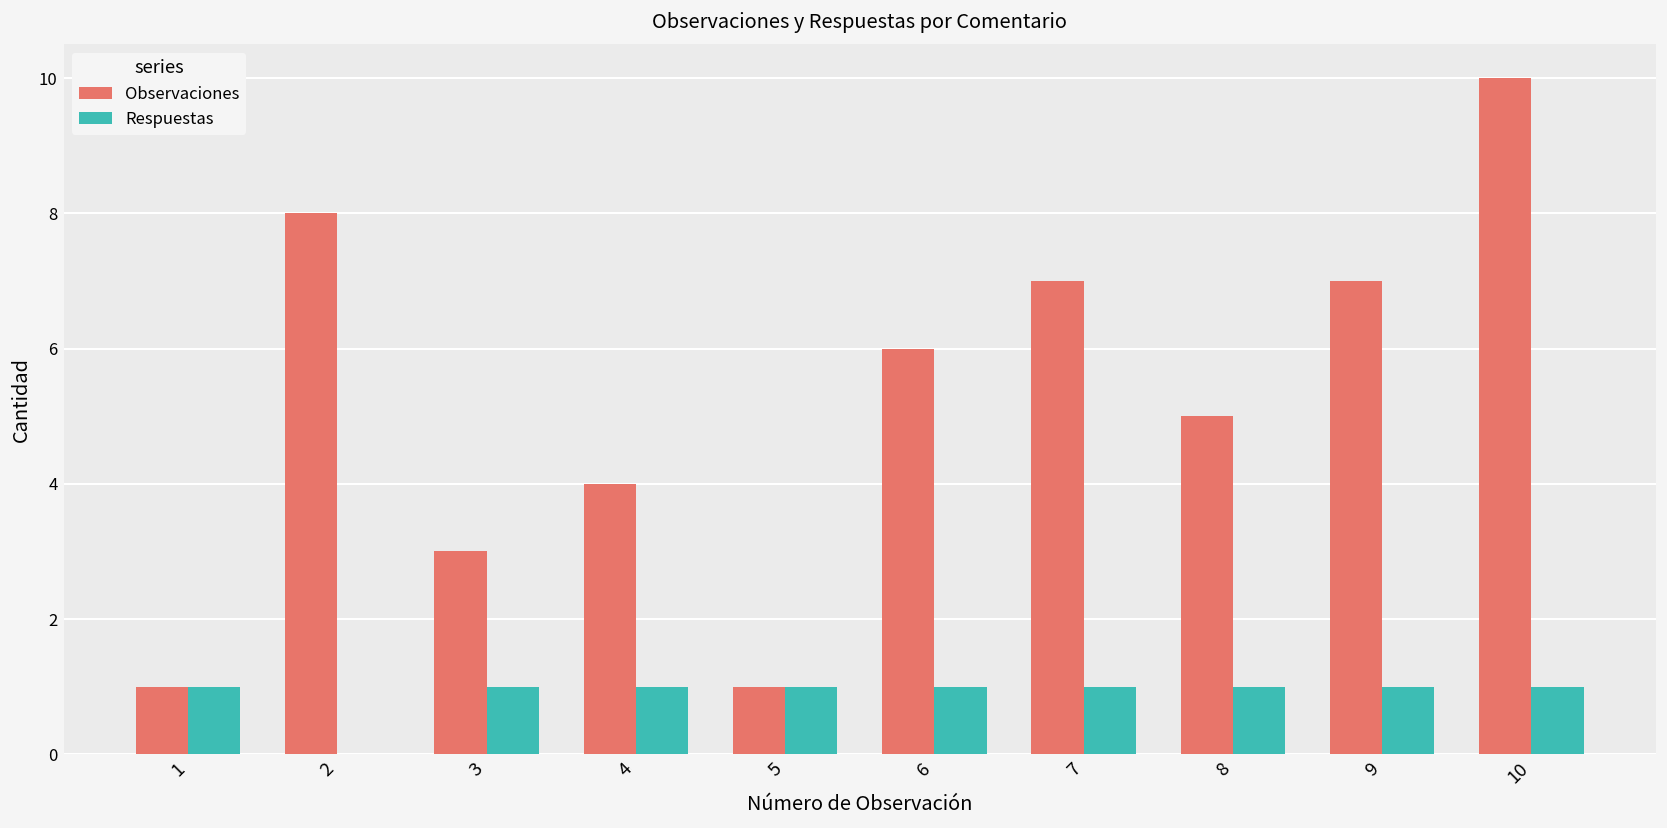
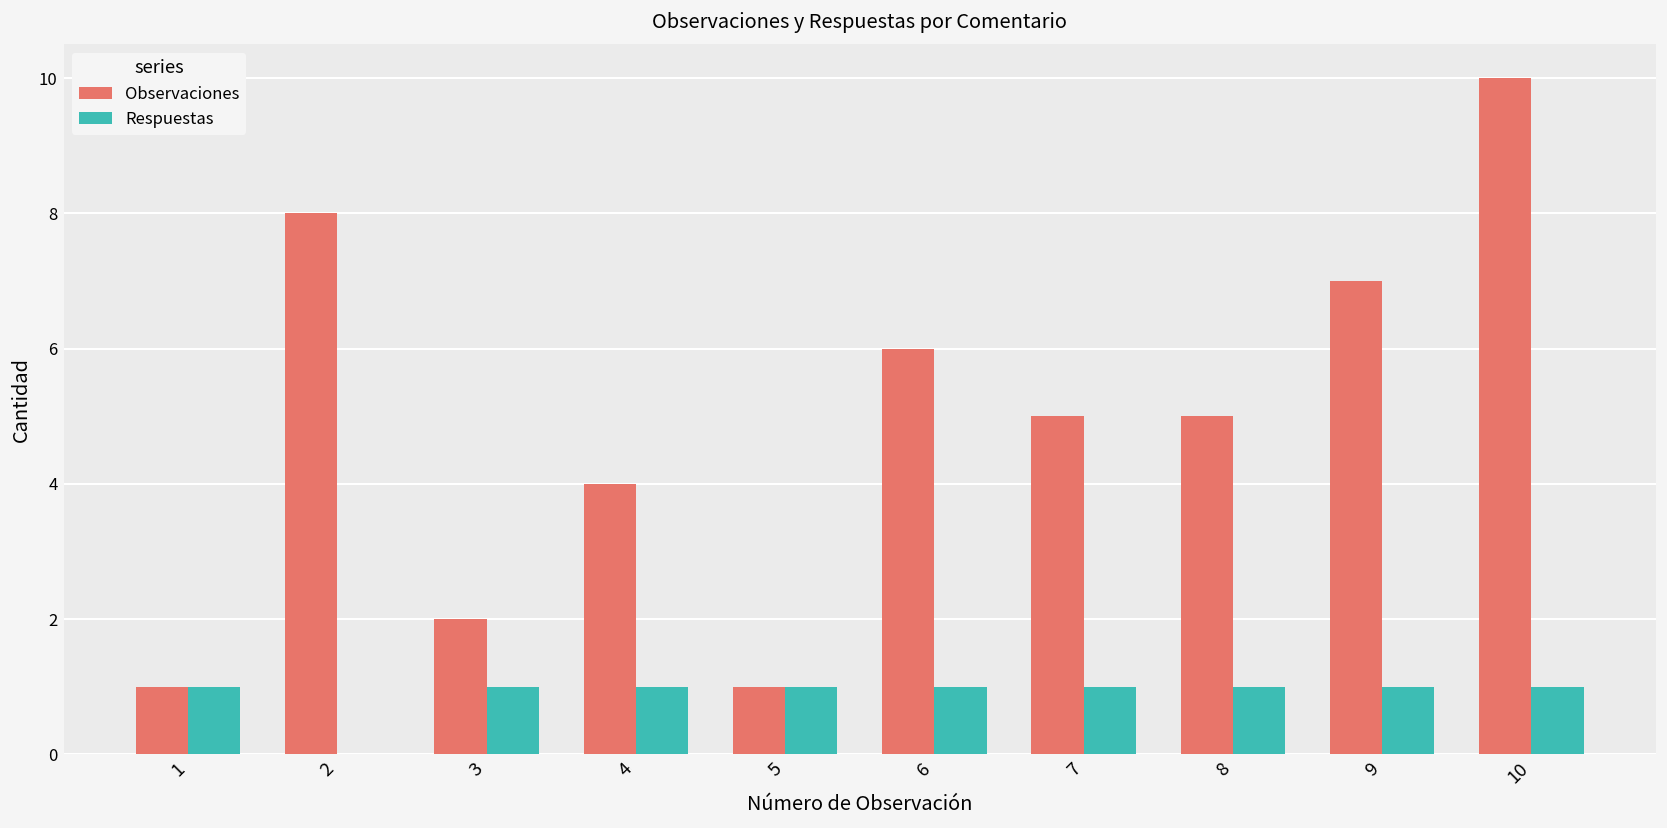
  {
    "Observaciones": {
      "1": 1,
      "2": 8,
-     "3": 3,
+     "3": 2,
      "4": 4,
      "5": 1,
      "6": 6,
-     "7": 7,
+     "7": 5,
      "8": 5,
      "9": 7,
      "10": 10
    },
    "Respuestas": {
      "1": 1,
      "2": 0,
      "3": 1,
      "4": 1,
      "5": 1,
      "6": 1,
      "7": 1,
      "8": 1,
      "9": 1,
      "10": 1
    }
  }
